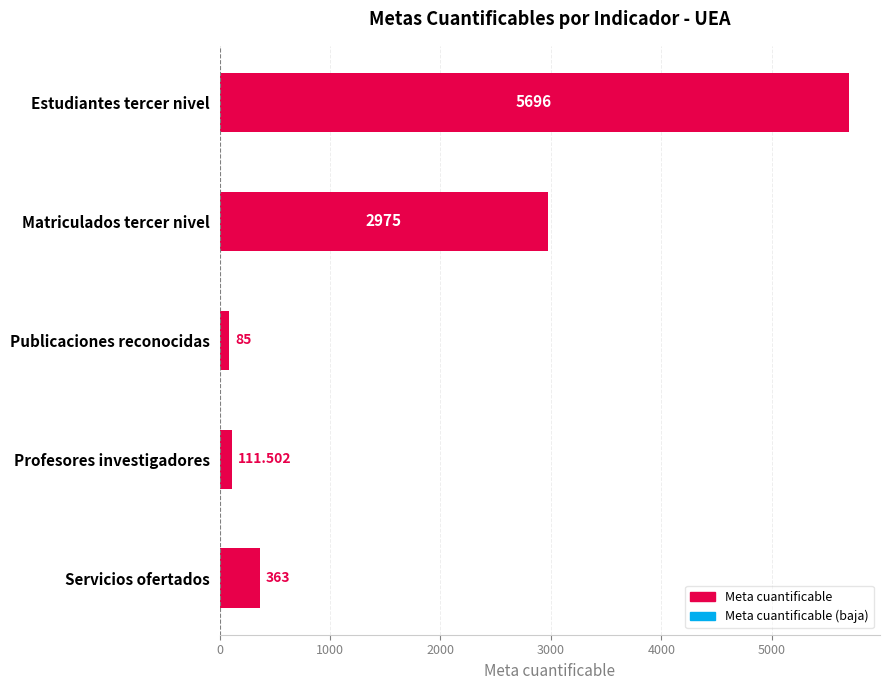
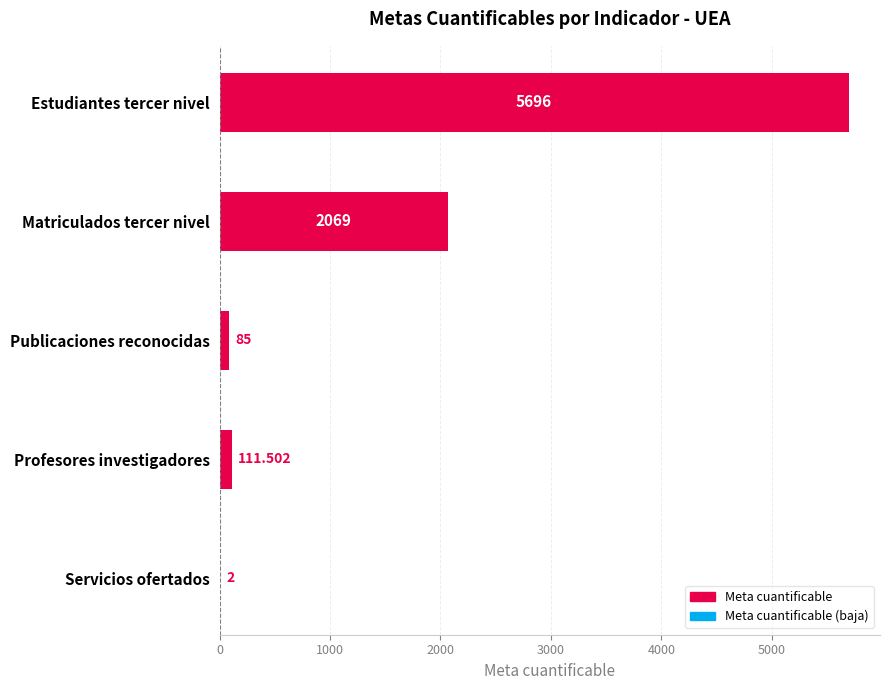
  {
    "Estudiantes tercer nivel": 5696,
-   "Matriculados tercer nivel": 2975,
+   "Matriculados tercer nivel": 2069,
    "Publicaciones reconocidas": 85,
    "Profesores investigadores": 111.502,
-   "Servicios ofertados": 363
+   "Servicios ofertados": 2
  }
